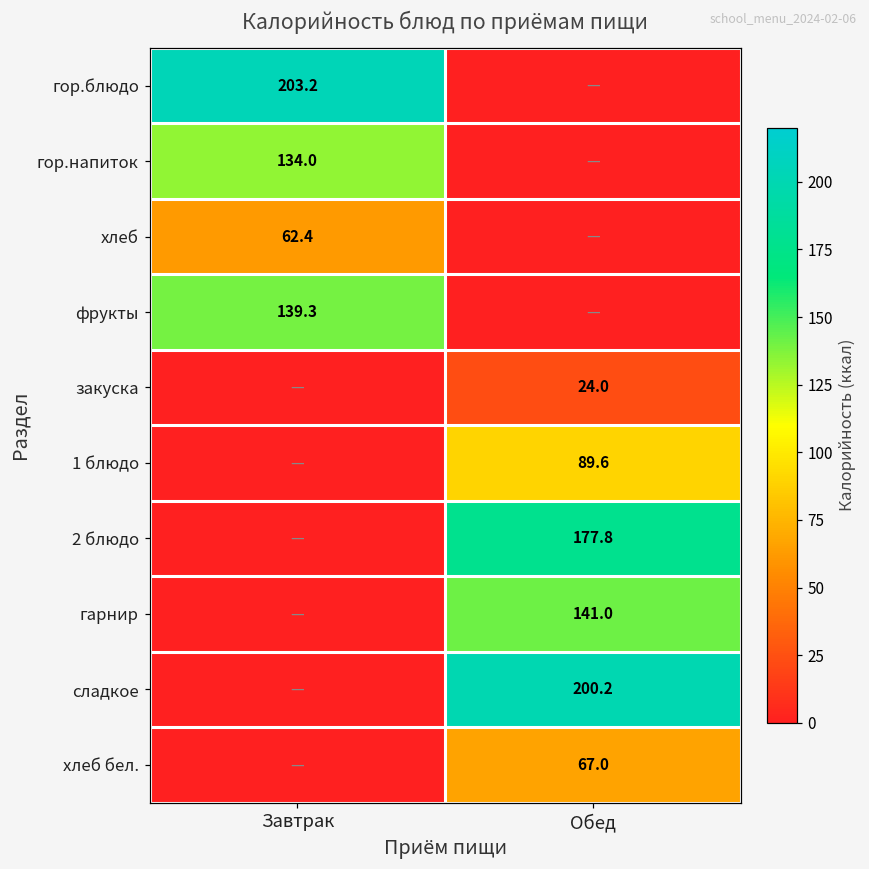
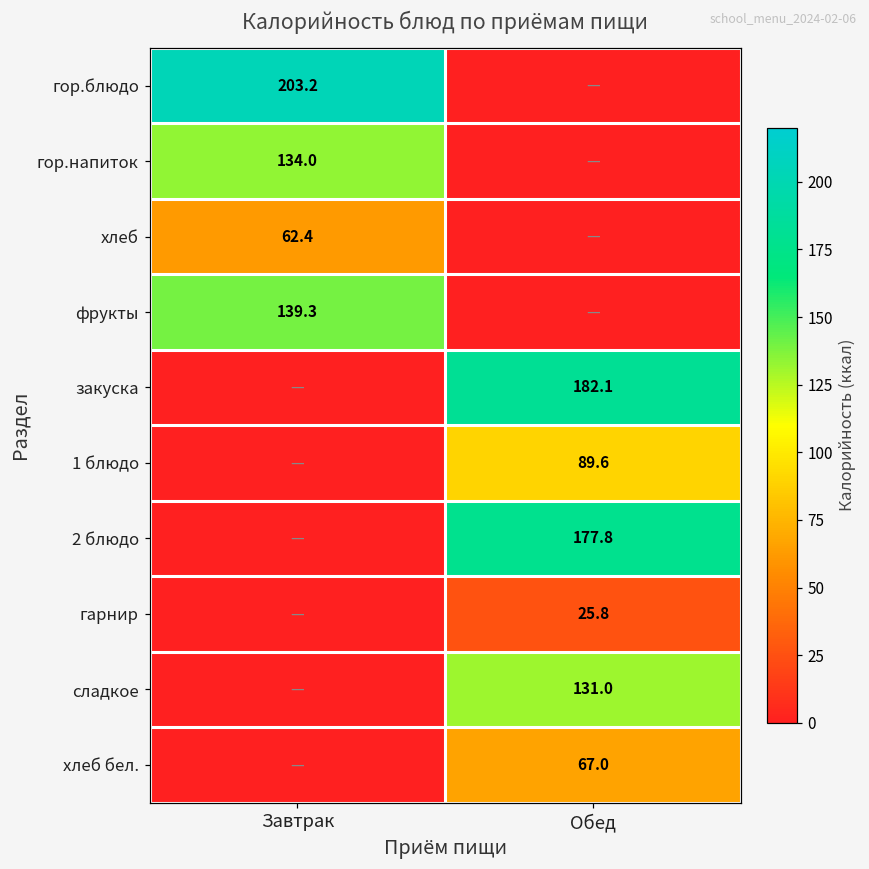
  {
    "гор.блюдо": {
      "Завтрак": 203.2
    },
    "гор.напиток": {
      "Завтрак": 134.0
    },
    "хлеб": {
      "Завтрак": 62.4
    },
    "фрукты": {
      "Завтрак": 139.3
    },
    "закуска": {
-     "Обед": 24.0
+     "Обед": 182.1
    },
    "1 блюдо": {
      "Обед": 89.6
    },
    "2 блюдо": {
      "Обед": 177.8
    },
    "гарнир": {
-     "Обед": 141.0
+     "Обед": 25.8
    },
    "сладкое": {
-     "Обед": 200.2
+     "Обед": 131.0
    },
    "хлеб бел.": {
      "Обед": 67.0
    }
  }
